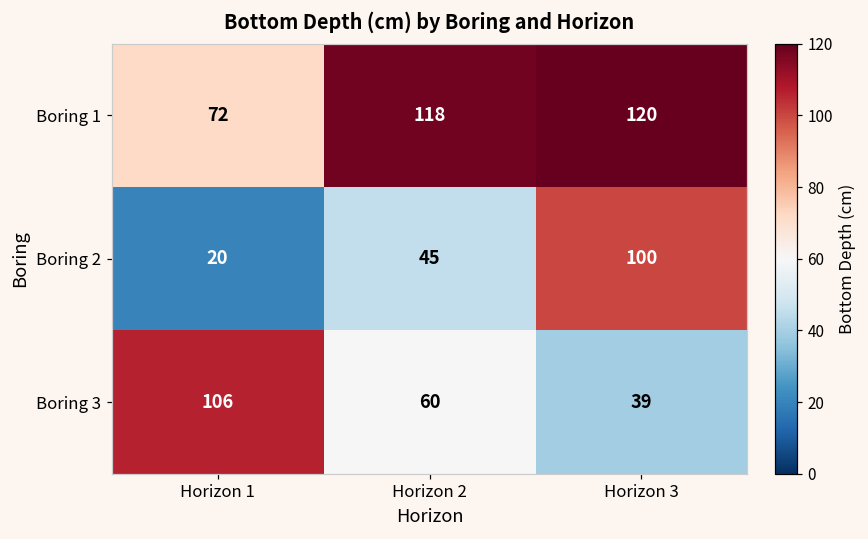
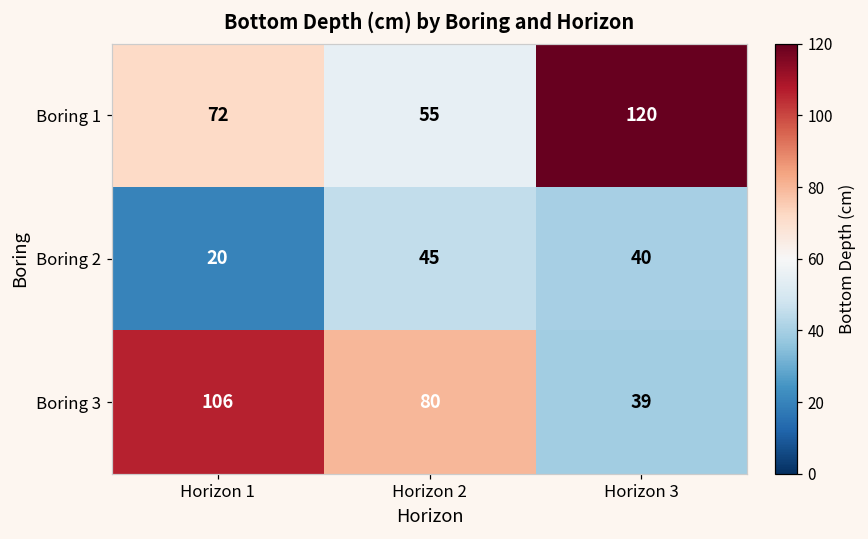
  {
    "Boring 1": {
      "Horizon 1": 72,
-     "Horizon 2": 118,
+     "Horizon 2": 55,
      "Horizon 3": 120
    },
    "Boring 2": {
      "Horizon 1": 20,
      "Horizon 2": 45,
-     "Horizon 3": 100
+     "Horizon 3": 40
    },
    "Boring 3": {
      "Horizon 1": 106,
-     "Horizon 2": 60,
+     "Horizon 2": 80,
      "Horizon 3": 39
    }
  }
